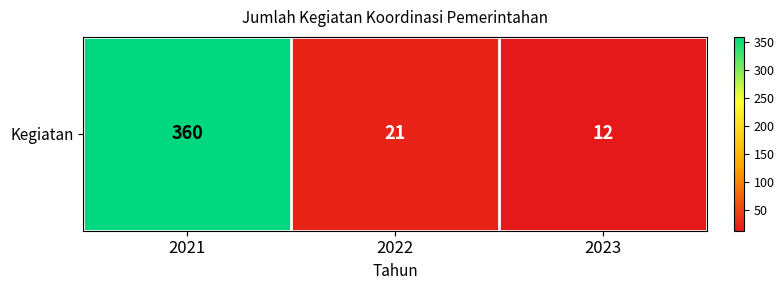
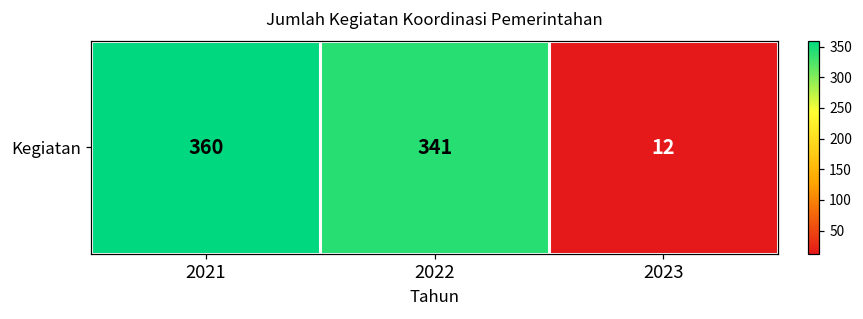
  {
    "Kegiatan": {
      "2021": 360,
-     "2022": 21,
+     "2022": 341,
      "2023": 12
    }
  }
